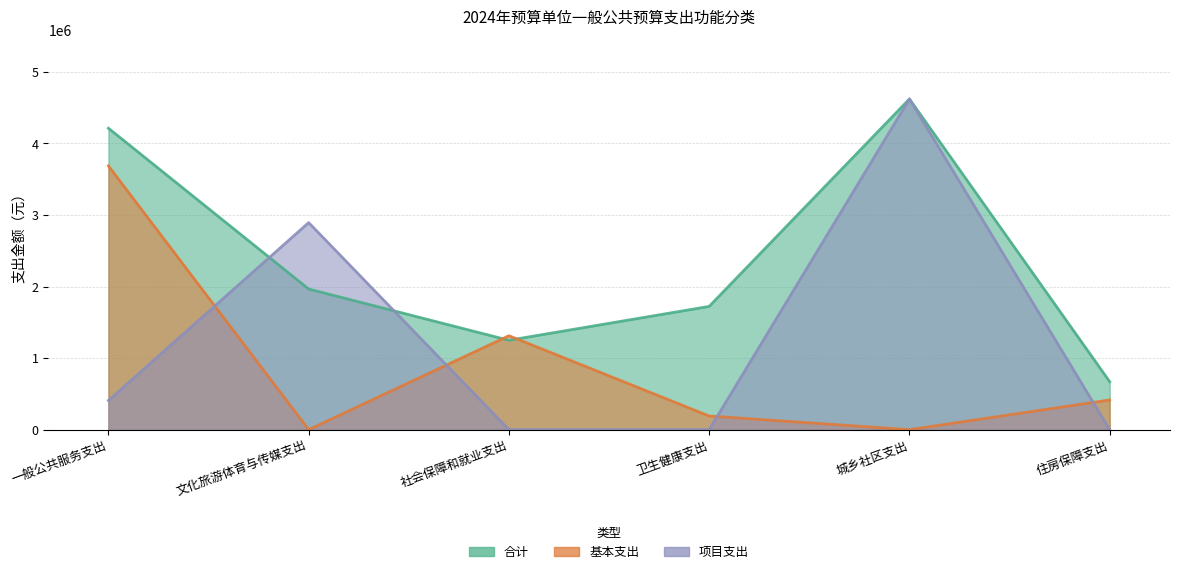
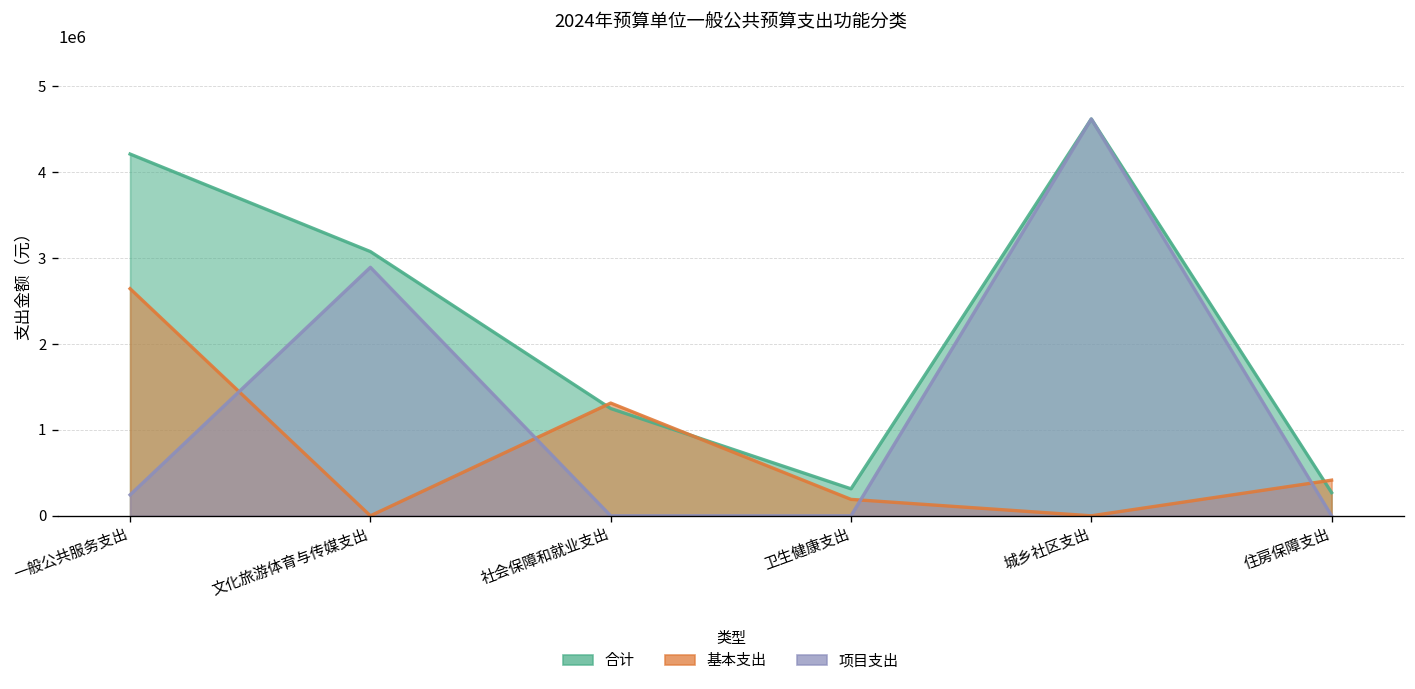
  {
    "合计": {
      "一般公共服务支出": 4200000,
-     "文化旅游体育与传媒支出": 2000000,
+     "文化旅游体育与传媒支出": 3100000,
      "社会保障和就业支出": 1200000,
-     "卫生健康支出": 1700000,
-     "住房保障支出": 700000
+     "卫生健康支出": 300000,
+     "住房保障支出": 300000
    },
    "基本支出": {
-     "一般公共服务支出": 3700000,
+     "一般公共服务支出": 2600000,
      "文化旅游体育与传媒支出": 0,
      "社会保障和就业支出": 1300000,
      "卫生健康支出": 200000,
      "城乡社区支出": 0,
      "住房保障支出": 400000
    },
    "项目支出": {
-     "一般公共服务支出": 400000,
+     "一般公共服务支出": 200000,
      "文化旅游体育与传媒支出": 2900000,
      "社会保障和就业支出": 0,
      "卫生健康支出": 0,
      "住房保障支出": 0
    }
  }
